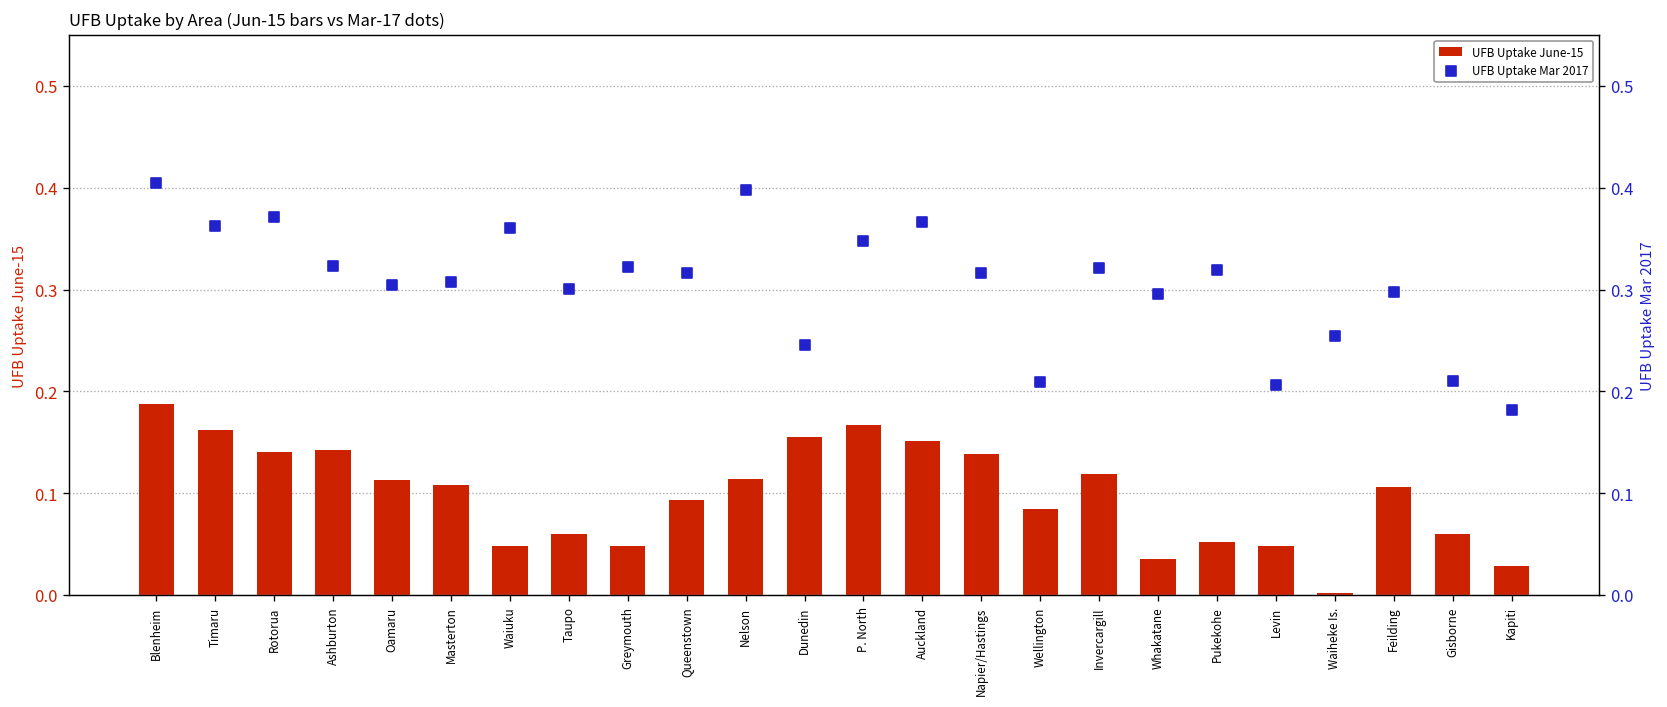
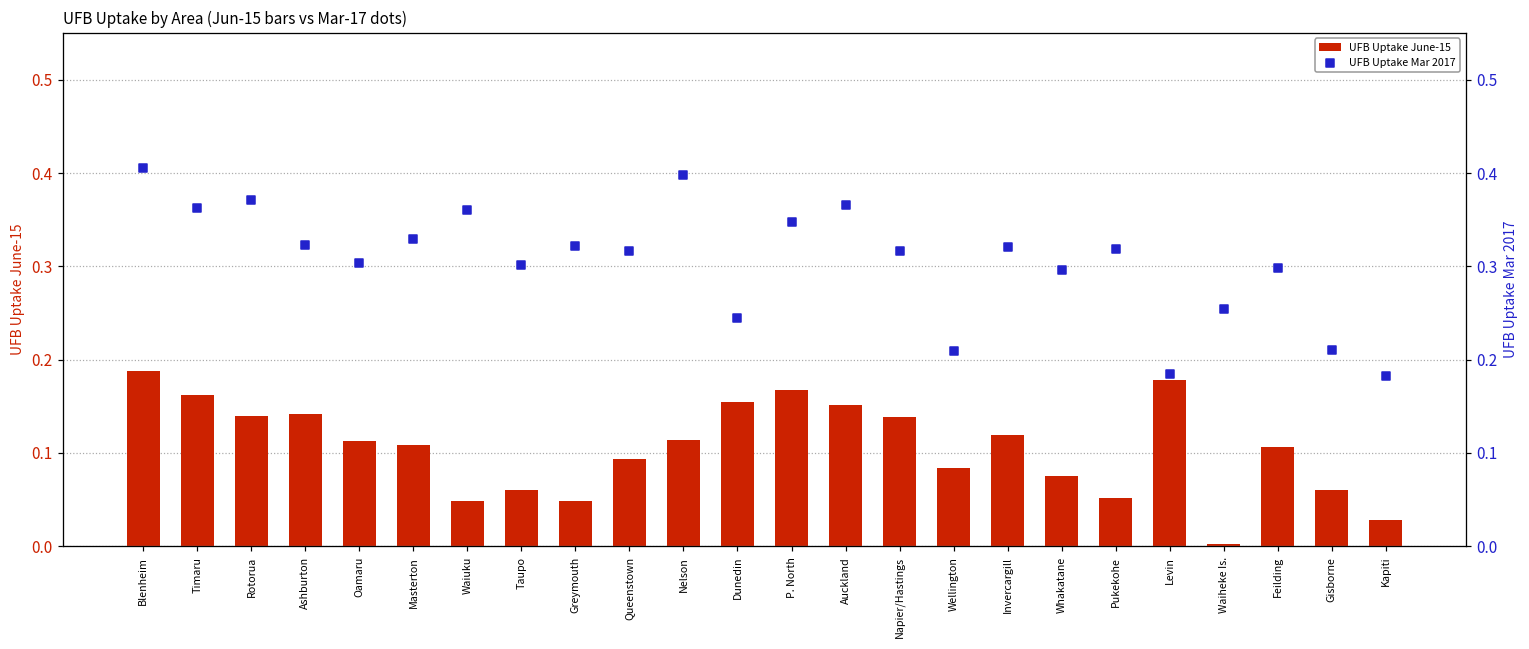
  {
    "UFB Uptake June-15": {
      "Blenheim": 0.19,
      "Timaru": 0.16,
      "Rotorua": 0.14,
      "Ashburton": 0.14,
      "Oamaru": 0.11,
      "Masterton": 0.11,
      "Waiuku": 0.05,
      "Taupo": 0.06,
      "Greymouth": 0.05,
      "Queenstown": 0.09,
      "Nelson": 0.11,
      "Dunedin": 0.16,
      "P. North": 0.17,
      "Auckland": 0.15,
      "Napier/Hastings": 0.14,
      "Wellington": 0.08,
      "Invercargill": 0.12,
-     "Whakatane": 0.04,
+     "Whakatane": 0.08,
      "Pukekohe": 0.05,
-     "Levin": 0.05,
+     "Levin": 0.18,
      "Feilding": 0.11,
      "Gisborne": 0.06,
      "Kapiti": 0.03
    },
    "UFB Uptake Mar 2017": {
-     "Masterton": 0.31,
-     "Levin": 0.21
+     "Masterton": 0.33,
+     "Levin": 0.19
    }
  }
